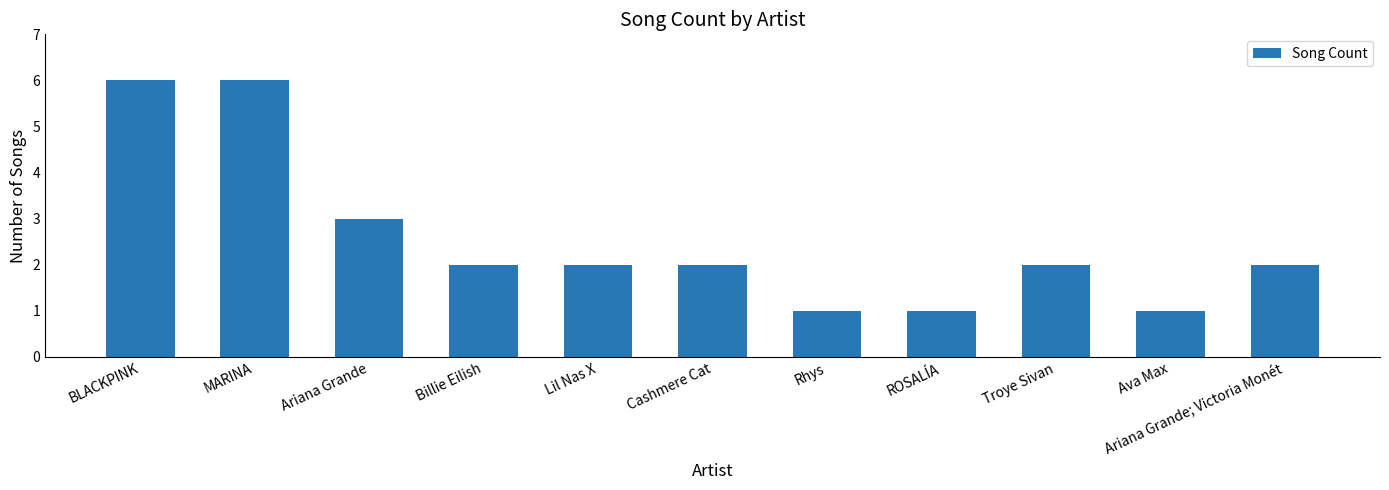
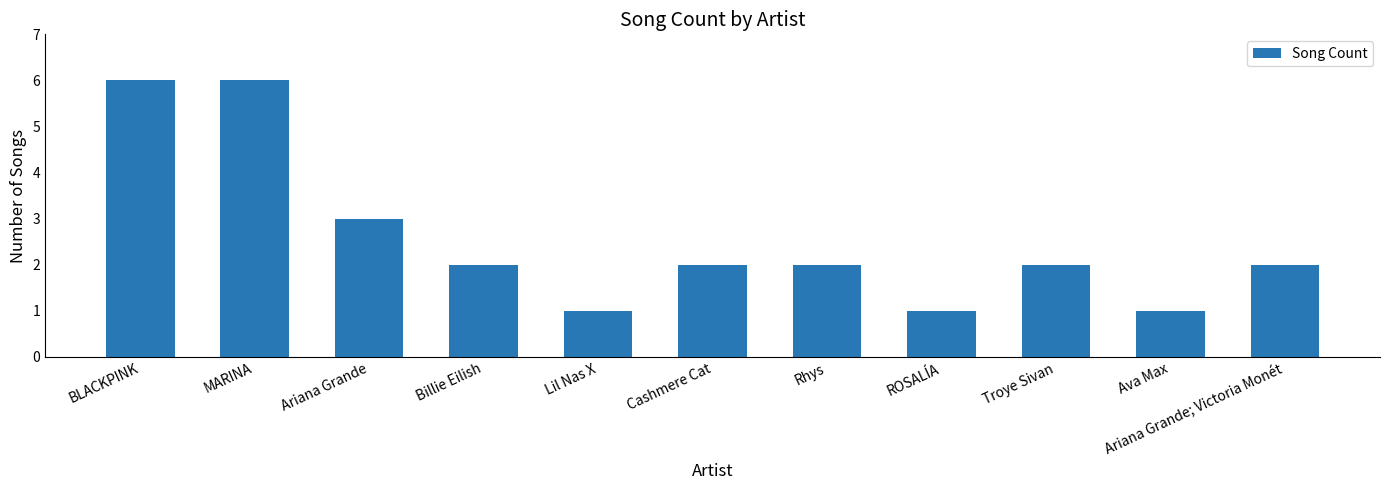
  {
    "BLACKPINK": 6,
    "MARINA": 6,
    "Ariana Grande": 3,
    "Billie Eilish": 2,
-   "Lil Nas X": 2,
+   "Lil Nas X": 1,
    "Cashmere Cat": 2,
-   "Rhys": 1,
+   "Rhys": 2,
    "ROSALÍA": 1,
    "Troye Sivan": 2,
    "Ava Max": 1,
    "Ariana Grande; Victoria Monét": 2
  }
